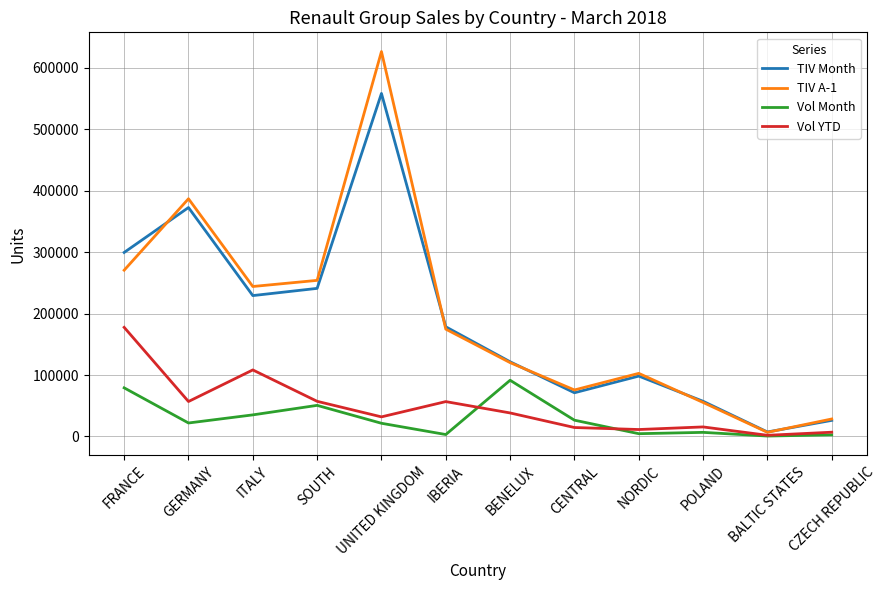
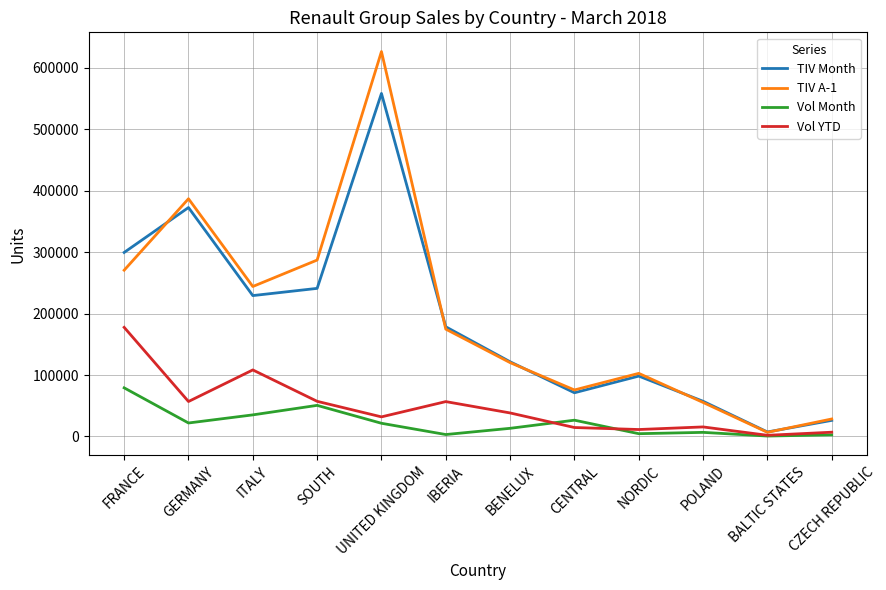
  {
    "TIV Month": {
      "FRANCE": 300000,
      "GERMANY": 370000,
      "ITALY": 230000,
      "SOUTH": 240000,
      "UNITED KINGDOM": 560000,
      "CENTRAL": 70000,
      "NORDIC": 100000
    },
    "TIV A-1": {
      "FRANCE": 270000,
      "GERMANY": 390000,
      "ITALY": 240000,
-     "SOUTH": 250000,
+     "SOUTH": 290000,
      "UNITED KINGDOM": 630000,
      "CENTRAL": 80000,
      "NORDIC": 100000
    },
    "Vol Month": {
      "FRANCE": 80000,
      "GERMANY": 20000,
      "ITALY": 40000,
      "SOUTH": 50000,
      "UNITED KINGDOM": 20000,
      "IBERIA": 0,
-     "BENELUX": 90000,
+     "BENELUX": 10000,
      "CENTRAL": 30000,
      "NORDIC": 0,
      "POLAND": 10000,
      "CZECH REPUBLIC": 0
    },
    "Vol YTD": {
      "FRANCE": 180000,
      "GERMANY": 60000,
      "ITALY": 110000,
      "SOUTH": 60000,
      "UNITED KINGDOM": 30000,
      "IBERIA": 60000,
      "BENELUX": 40000,
      "CENTRAL": 10000,
      "NORDIC": 10000,
      "POLAND": 20000,
      "CZECH REPUBLIC": 10000
    }
  }
